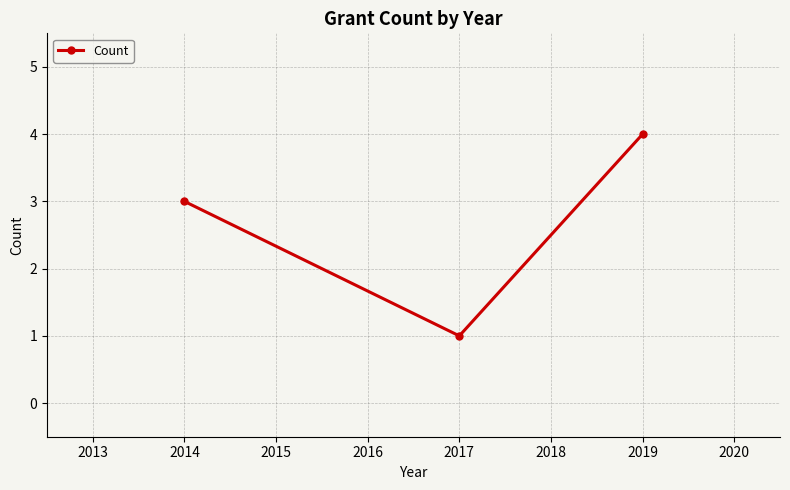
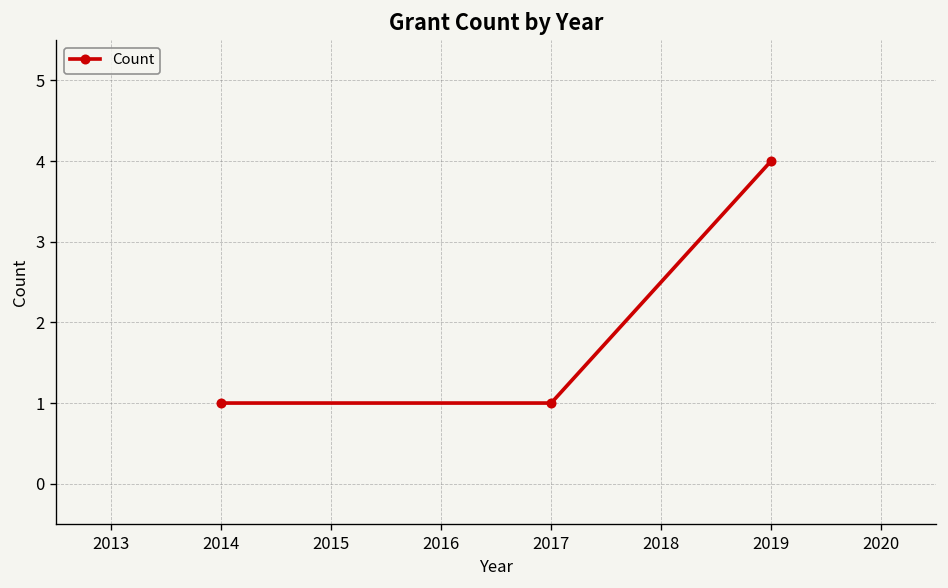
  {
-   "2014": 3,
+   "2014": 1,
    "2017": 1,
    "2019": 4
  }
